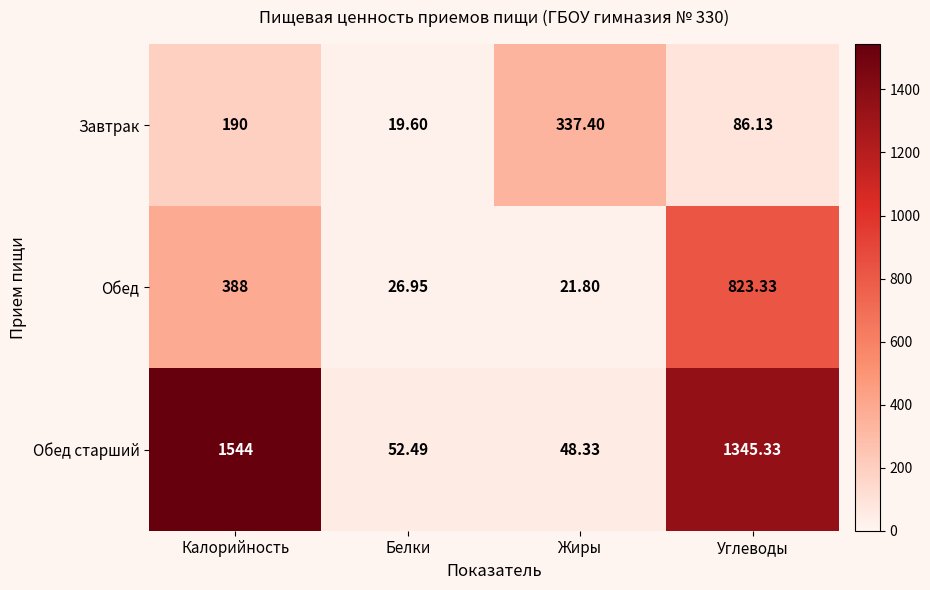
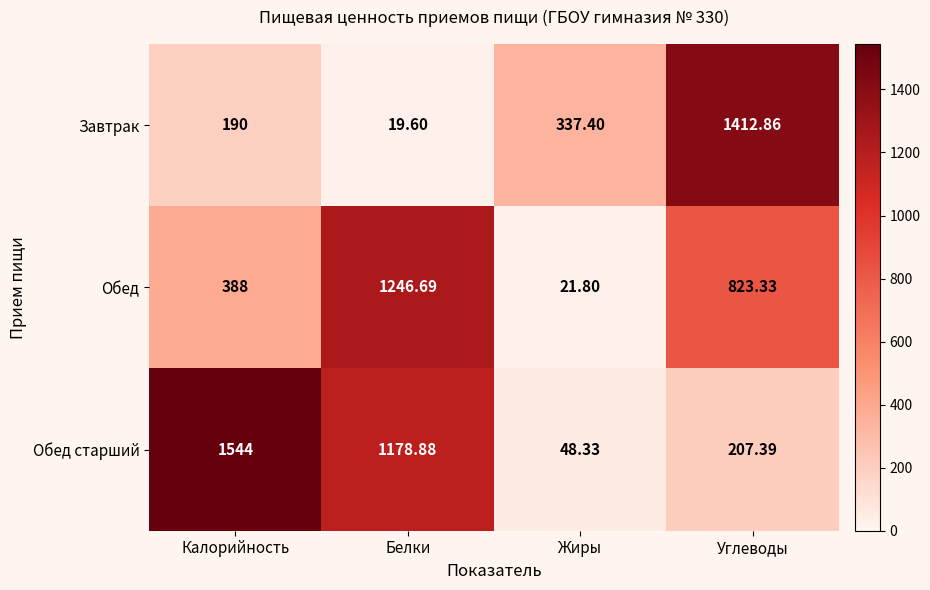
  {
    "Завтрак": {
      "Калорийность": 190,
      "Белки": 19.60,
      "Жиры": 337.40,
-     "Углеводы": 86.13
+     "Углеводы": 1412.86
    },
    "Обед": {
      "Калорийность": 388,
-     "Белки": 26.95,
+     "Белки": 1246.69,
      "Жиры": 21.80,
      "Углеводы": 823.33
    },
    "Обед старший": {
      "Калорийность": 1544,
-     "Белки": 52.49,
+     "Белки": 1178.88,
      "Жиры": 48.33,
-     "Углеводы": 1345.33
+     "Углеводы": 207.39
    }
  }
